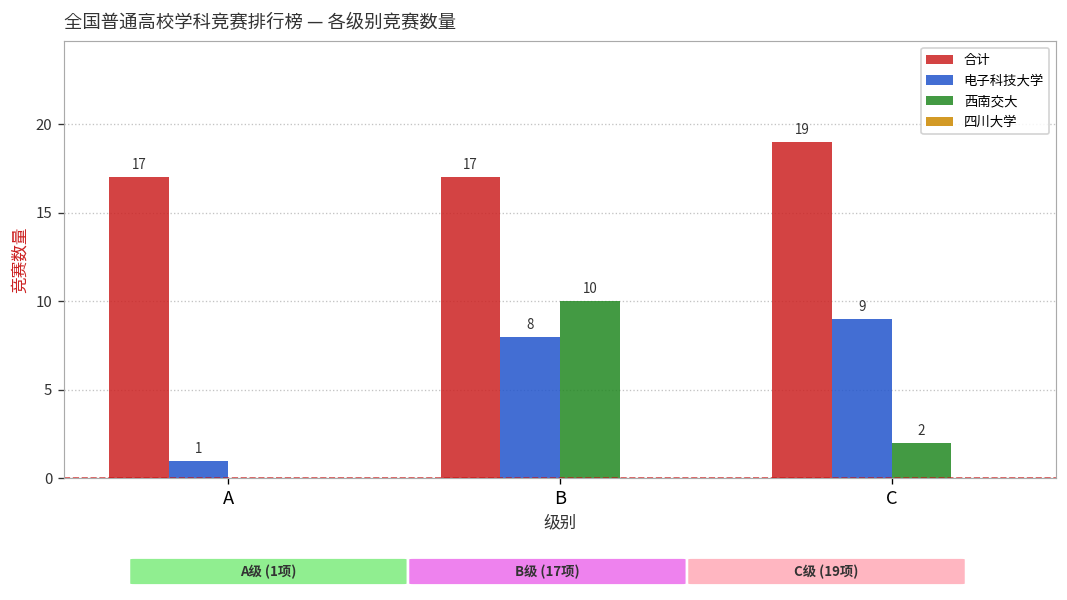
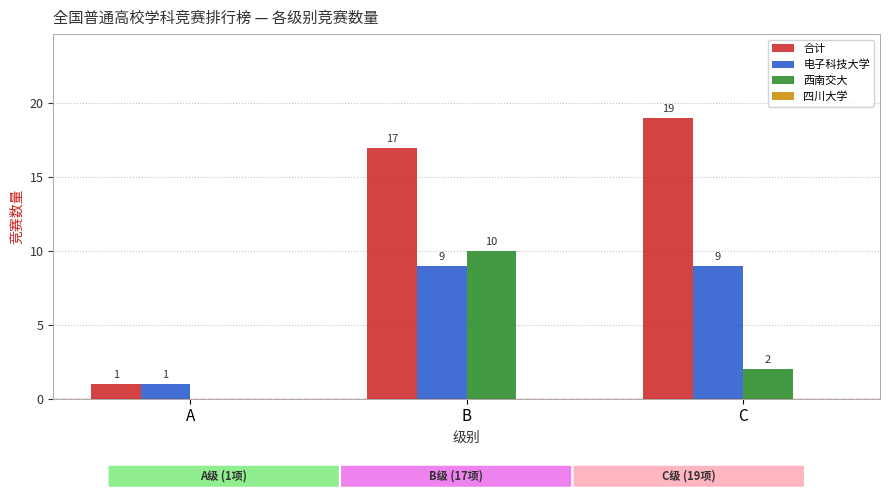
  {
    "合计": {
-     "A": 17,
+     "A": 1,
      "B": 17,
      "C": 19
    },
    "电子科技大学": {
      "A": 1,
-     "B": 8,
+     "B": 9,
      "C": 9
    },
    "西南交大": {
      "B": 10,
      "C": 2
    },
    "四川大学": {
      "A": 0.0,
      "B": 0.0,
      "C": 0.0
    }
  }
